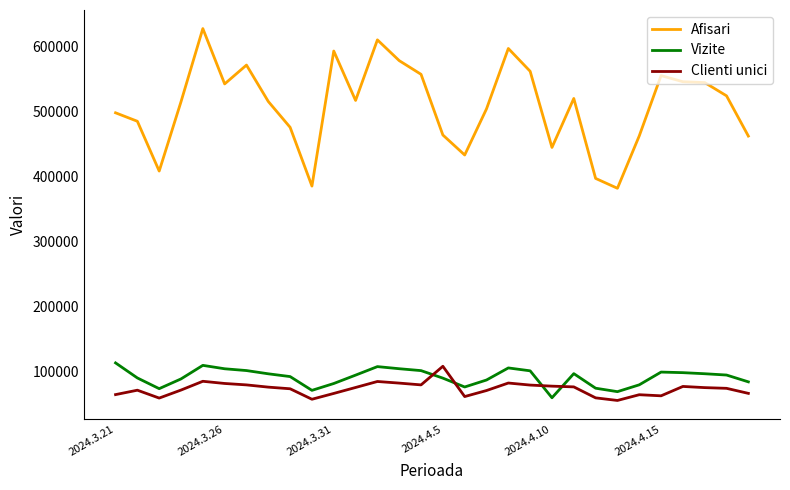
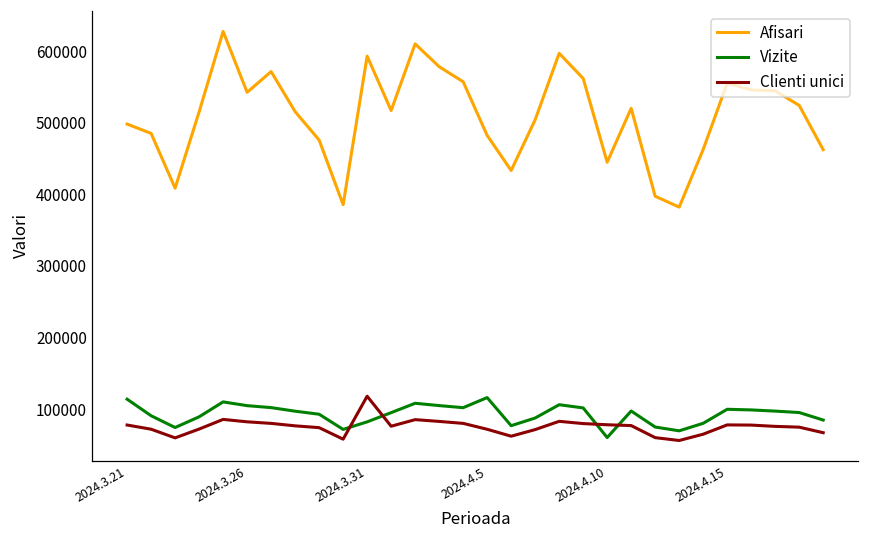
  {
    "Afisari": {
      "2024.3.21": 500000,
      "2024.3.26": 540000,
      "2024.3.31": 590000,
-     "2024.4.5": 460000,
+     "2024.4.5": 480000,
      "2024.4.10": 440000
    },
    "Vizite": {
      "2024.3.21": 110000,
      "2024.3.26": 100000,
      "2024.3.31": 80000,
-     "2024.4.5": 90000,
+     "2024.4.5": 120000,
      "2024.4.10": 60000,
      "2024.4.15": 100000
    },
    "Clienti unici": {
-     "2024.3.21": 70000,
+     "2024.3.21": 80000,
      "2024.3.26": 80000,
-     "2024.3.31": 70000,
-     "2024.4.5": 110000,
+     "2024.3.31": 120000,
+     "2024.4.5": 70000,
      "2024.4.10": 80000,
-     "2024.4.15": 60000
+     "2024.4.15": 80000
    }
  }
